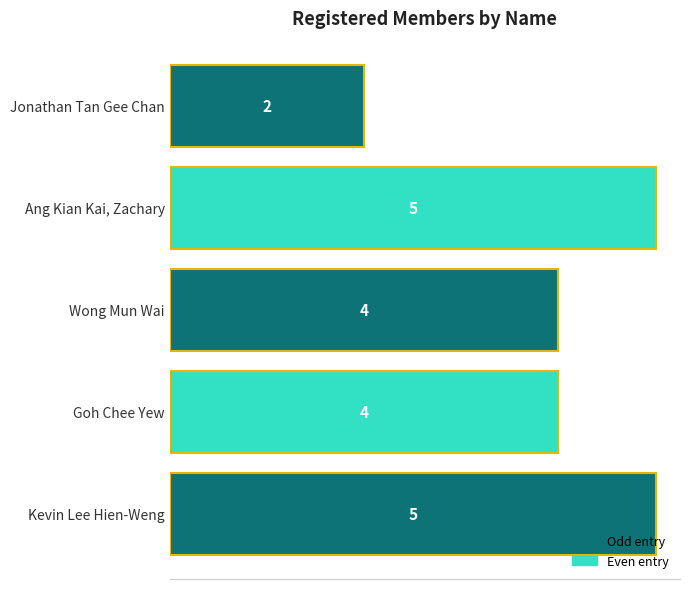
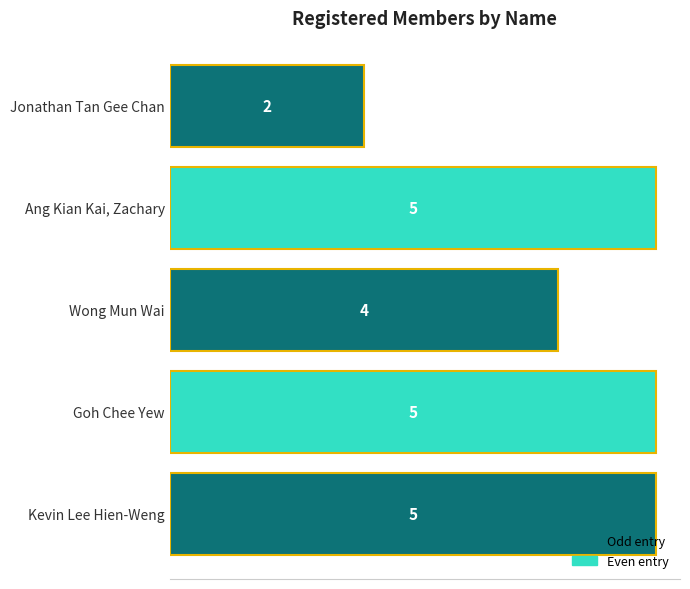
  {
    "Jonathan Tan Gee Chan": 2,
    "Ang Kian Kai, Zachary": 5,
    "Wong Mun Wai": 4,
-   "Goh Chee Yew": 4,
+   "Goh Chee Yew": 5,
    "Kevin Lee Hien-Weng": 5
  }
